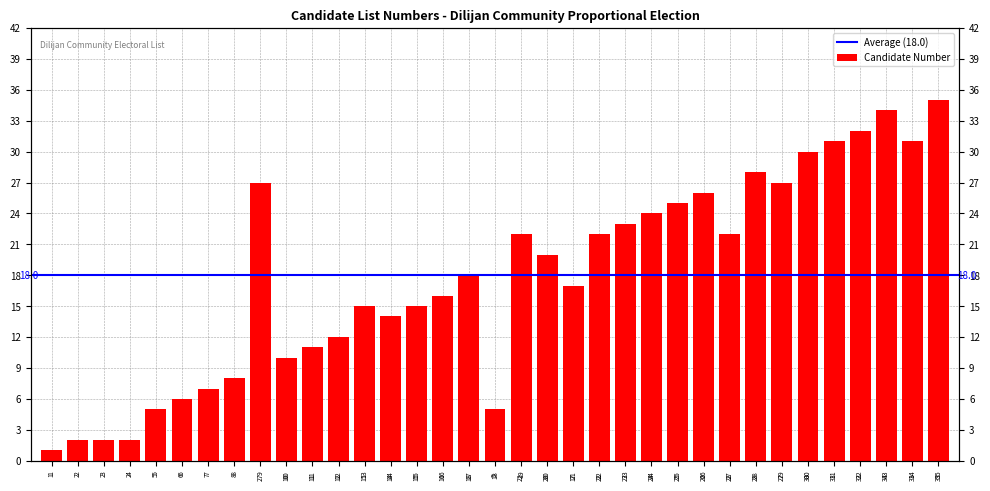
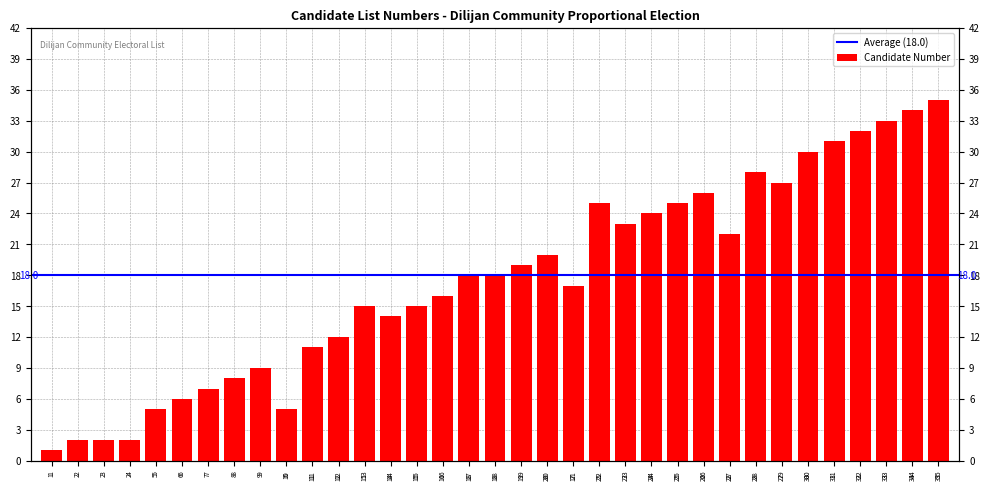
  {
    "1": 1,
-   "9": 27,
-   "10": 10,
-   "18": 5,
-   "19": 22,
-   "22": 22,
-   "33": 34,
-   "34": 31
+   "9": 9,
+   "10": 5,
+   "18": 18,
+   "19": 19,
+   "22": 25,
+   "33": 33,
+   "34": 34
  }
